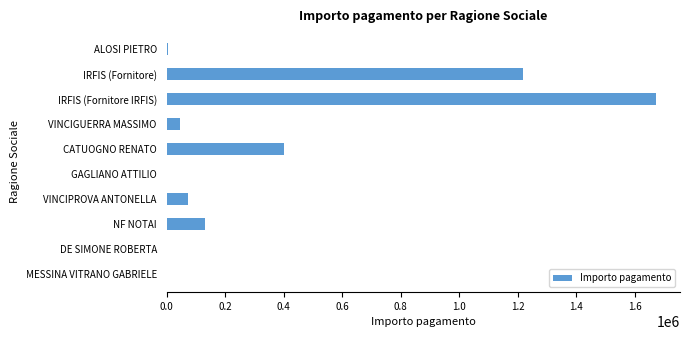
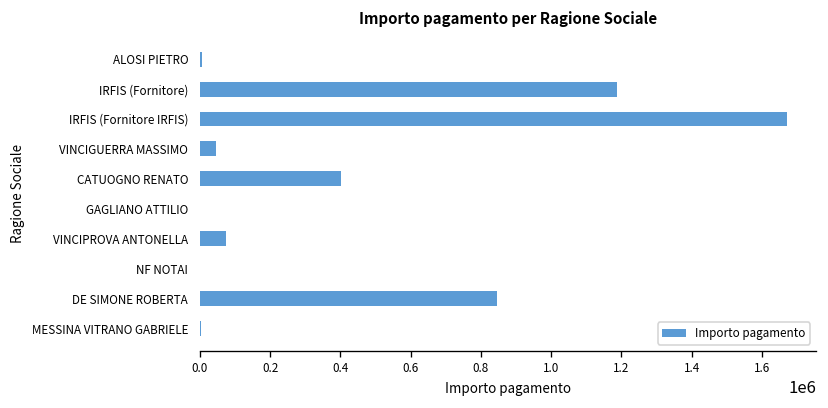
  {
-   "IRFIS (Fornitore)": 1220000,
+   "IRFIS (Fornitore)": 1190000,
    "IRFIS (Fornitore IRFIS)": 1670000,
    "VINCIGUERRA MASSIMO": 50000,
    "CATUOGNO RENATO": 400000,
    "VINCIPROVA ANTONELLA": 70000,
-   "NF NOTAI": 130000,
-   "DE SIMONE ROBERTA": 0
+   "NF NOTAI": 0,
+   "DE SIMONE ROBERTA": 850000
  }
